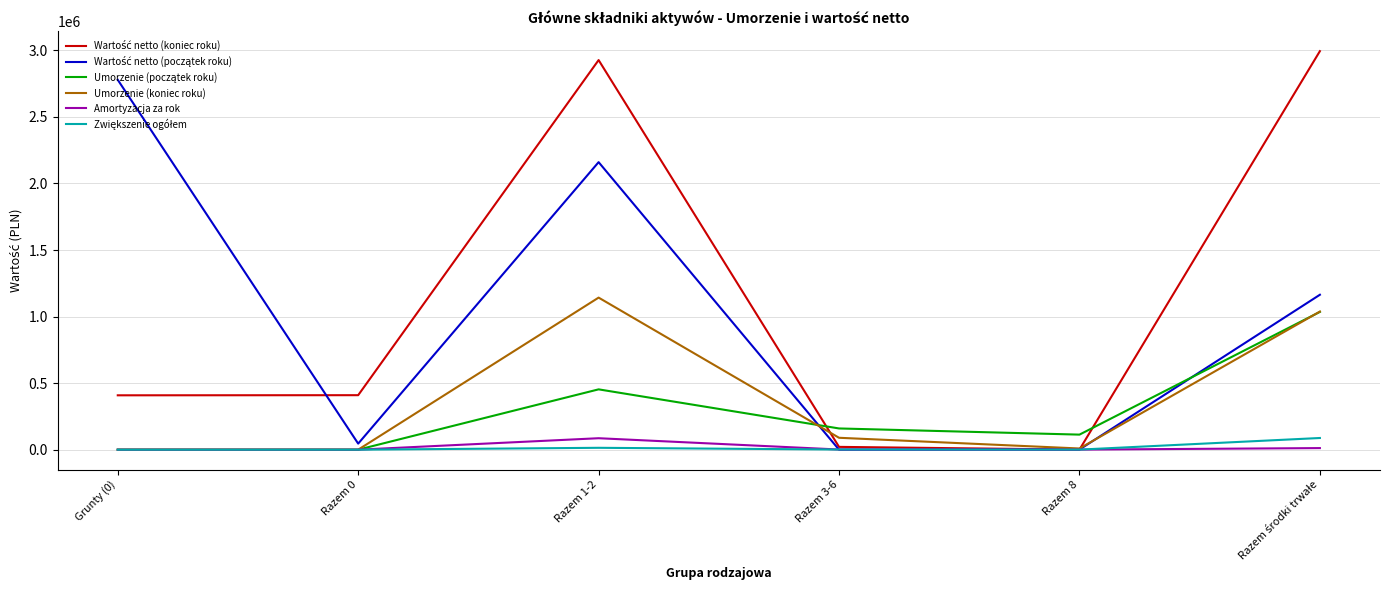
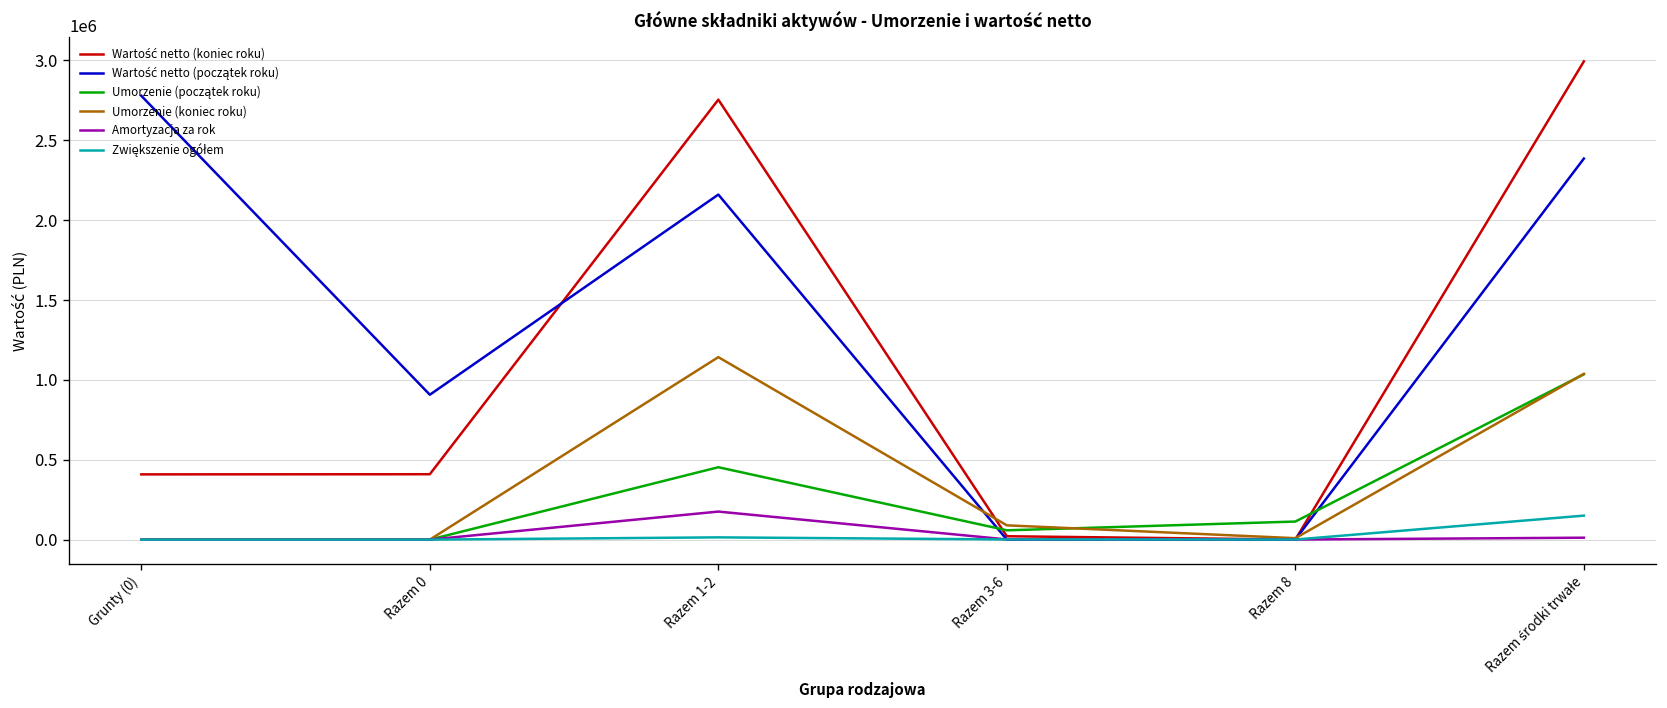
  {
    "Wartość netto (koniec roku)": {
      "Grunty (0)": 410000,
      "Razem 0": 410000,
-     "Razem 1-2": 2930000,
+     "Razem 1-2": 2750000,
      "Razem 3-6": 20000,
      "Razem środki trwałe": 2990000
    },
    "Wartość netto (początek roku)": {
      "Grunty (0)": 2780000,
-     "Razem 0": 50000,
+     "Razem 0": 910000,
      "Razem 1-2": 2160000,
-     "Razem środki trwałe": 1160000
+     "Razem środki trwałe": 2390000
    },
    "Umorzenie (początek roku)": {
      "Razem 1-2": 450000,
-     "Razem 3-6": 160000,
+     "Razem 3-6": 60000,
      "Razem 8": 110000
    },
    "Umorzenie (koniec roku)": {
      "Razem 1-2": 1140000,
      "Razem 3-6": 90000
    },
    "Amortyzacja za rok": {
-     "Razem 1-2": 90000,
+     "Razem 1-2": 180000,
      "Razem środki trwałe": 10000
    },
    "Zwiększenie ogółem": {
      "Razem 1-2": 10000,
-     "Razem środki trwałe": 90000
+     "Razem środki trwałe": 150000
    }
  }
